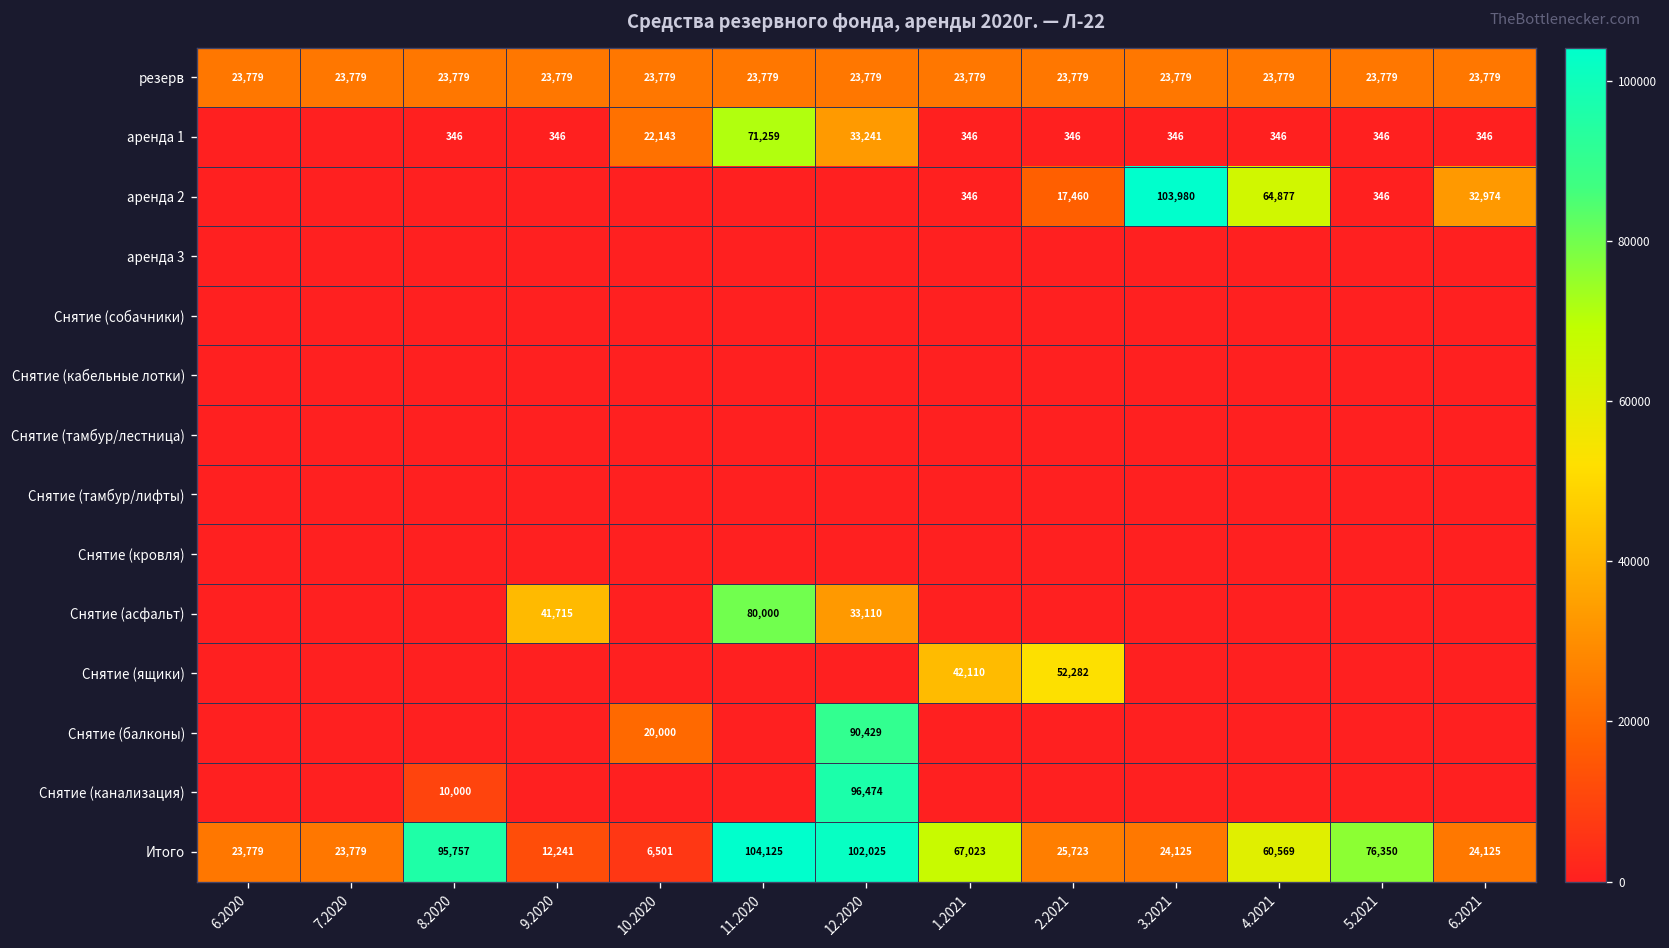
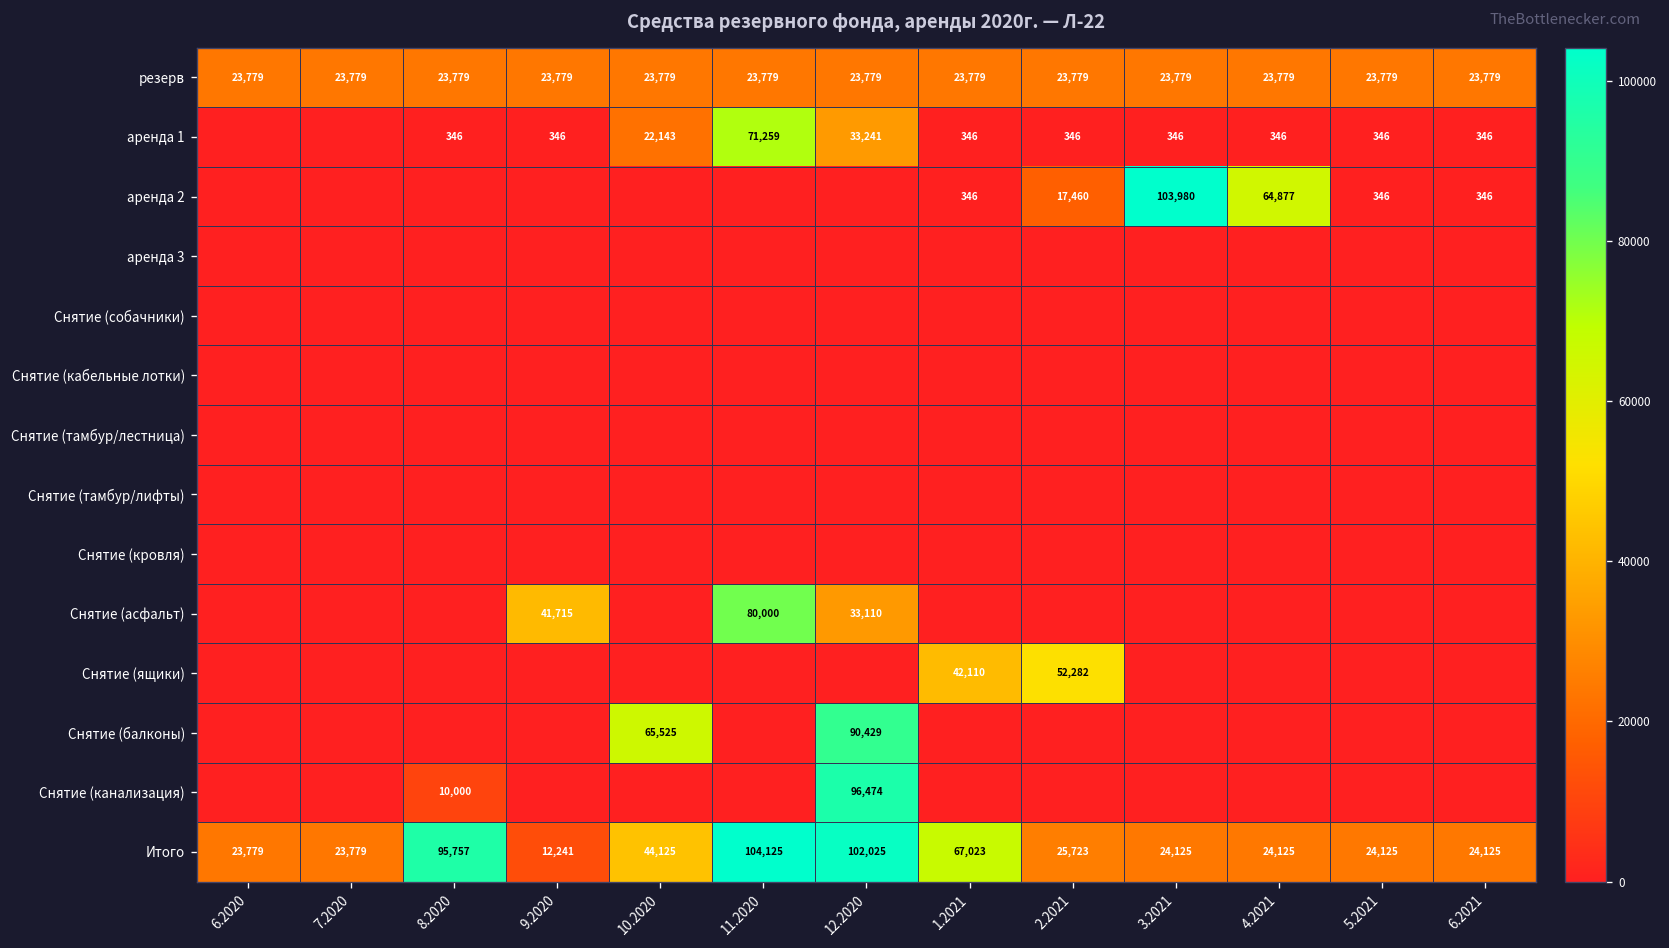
  {
    "резерв": {
      "6.2020": "23,779",
      "7.2020": "23,779",
      "8.2020": "23,779",
      "9.2020": "23,779",
      "10.2020": "23,779",
      "11.2020": "23,779",
      "12.2020": "23,779",
      "1.2021": "23,779",
      "2.2021": "23,779",
      "3.2021": "23,779",
      "4.2021": "23,779",
      "5.2021": "23,779",
      "6.2021": "23,779"
    },
    "аренда 1": {
      "8.2020": "346",
      "9.2020": "346",
      "10.2020": "22,143",
      "11.2020": "71,259",
      "12.2020": "33,241",
      "1.2021": "346",
      "2.2021": "346",
      "3.2021": "346",
      "4.2021": "346",
      "5.2021": "346",
      "6.2021": "346"
    },
    "аренда 2": {
      "1.2021": "346",
      "2.2021": "17,460",
      "3.2021": "103,980",
      "4.2021": "64,877",
      "5.2021": "346",
-     "6.2021": "32,974"
+     "6.2021": "346"
    },
    "Снятие (асфальт)": {
      "9.2020": "41,715",
      "11.2020": "80,000",
      "12.2020": "33,110"
    },
    "Снятие (ящики)": {
      "1.2021": "42,110",
      "2.2021": "52,282"
    },
    "Снятие (балконы)": {
-     "10.2020": "20,000",
+     "10.2020": "65,525",
      "12.2020": "90,429"
    },
    "Снятие (канализация)": {
      "8.2020": "10,000",
      "12.2020": "96,474"
    },
    "Итого": {
      "6.2020": "23,779",
      "7.2020": "23,779",
      "8.2020": "95,757",
      "9.2020": "12,241",
-     "10.2020": "6,501",
+     "10.2020": "44,125",
      "11.2020": "104,125",
      "12.2020": "102,025",
      "1.2021": "67,023",
      "2.2021": "25,723",
      "3.2021": "24,125",
-     "4.2021": "60,569",
-     "5.2021": "76,350",
+     "4.2021": "24,125",
+     "5.2021": "24,125",
      "6.2021": "24,125"
    }
  }
